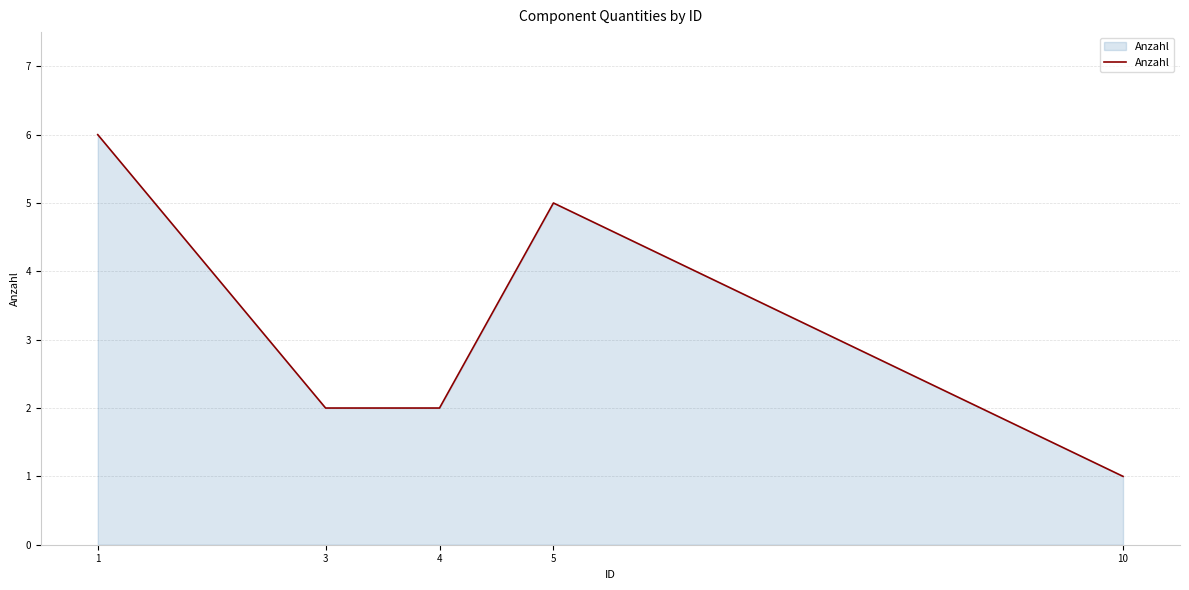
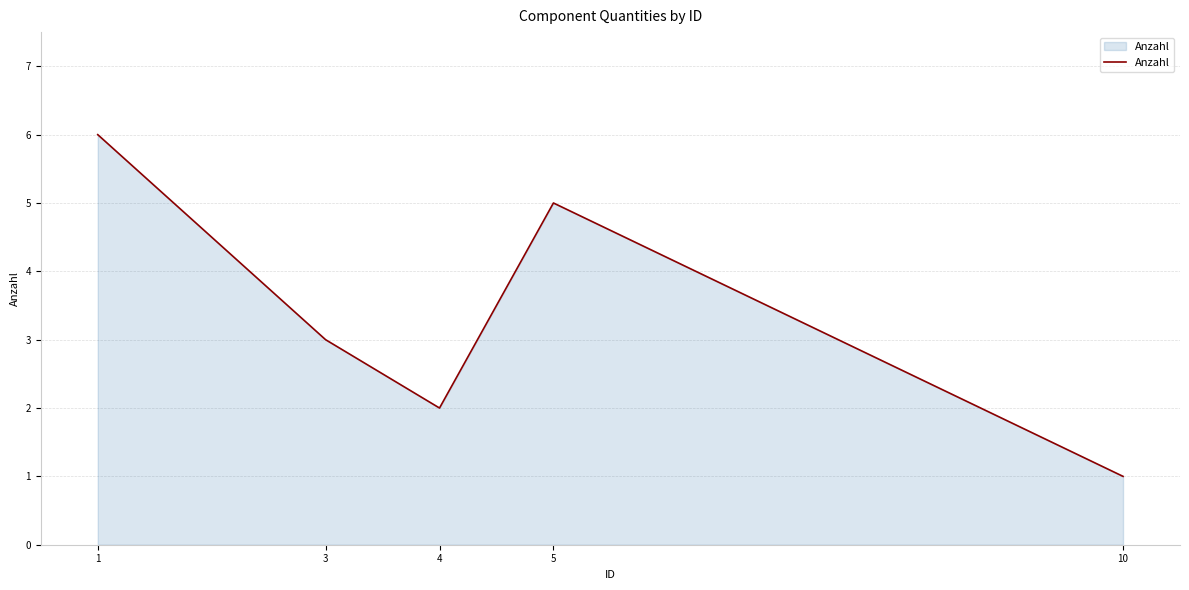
  {
    "1": 6,
-   "3": 2,
+   "3": 3,
    "4": 2,
    "5": 5,
    "10": 1
  }
